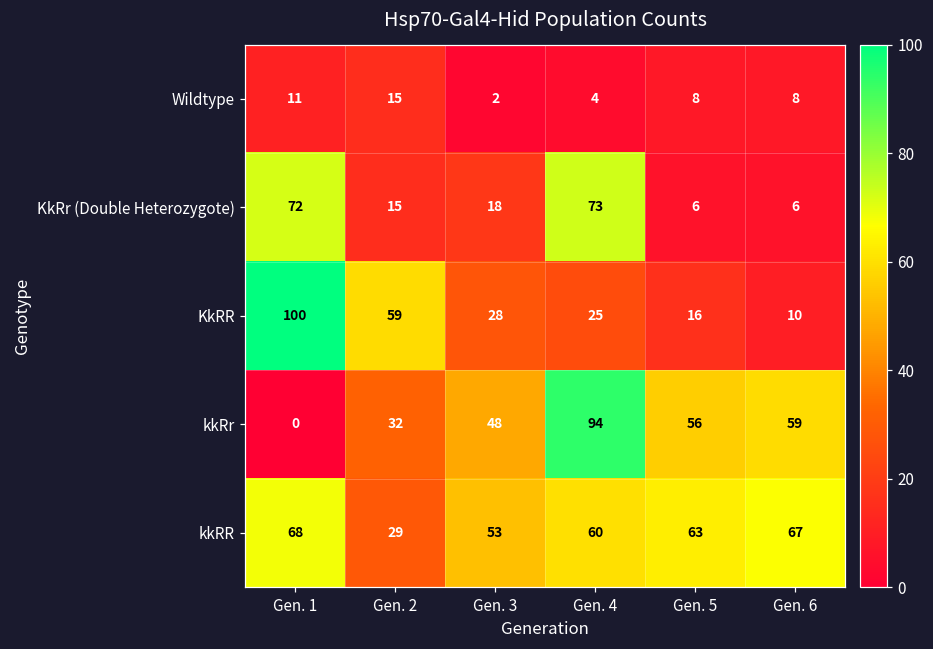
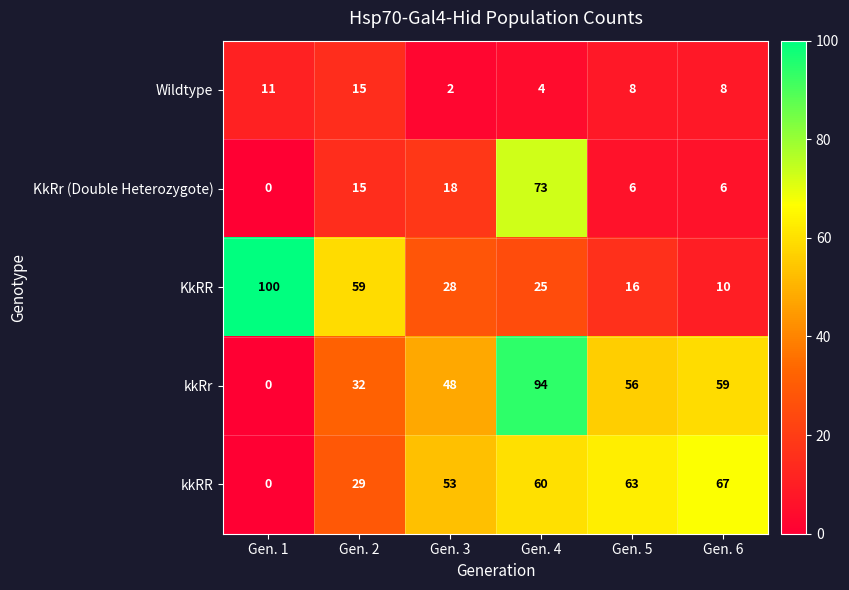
  {
    "Wildtype": {
      "Gen. 1": 11,
      "Gen. 2": 15,
      "Gen. 3": 2,
      "Gen. 4": 4,
      "Gen. 5": 8,
      "Gen. 6": 8
    },
    "KkRr (Double Heterozygote)": {
-     "Gen. 1": 72,
+     "Gen. 1": 0,
      "Gen. 2": 15,
      "Gen. 3": 18,
      "Gen. 4": 73,
      "Gen. 5": 6,
      "Gen. 6": 6
    },
    "KkRR": {
      "Gen. 1": 100,
      "Gen. 2": 59,
      "Gen. 3": 28,
      "Gen. 4": 25,
      "Gen. 5": 16,
      "Gen. 6": 10
    },
    "kkRr": {
      "Gen. 1": 0,
      "Gen. 2": 32,
      "Gen. 3": 48,
      "Gen. 4": 94,
      "Gen. 5": 56,
      "Gen. 6": 59
    },
    "kkRR": {
-     "Gen. 1": 68,
+     "Gen. 1": 0,
      "Gen. 2": 29,
      "Gen. 3": 53,
      "Gen. 4": 60,
      "Gen. 5": 63,
      "Gen. 6": 67
    }
  }
